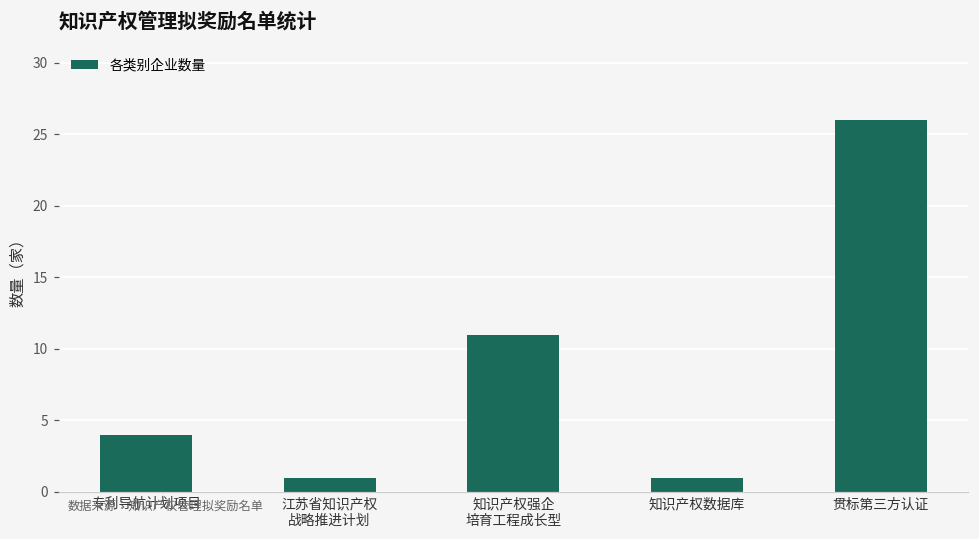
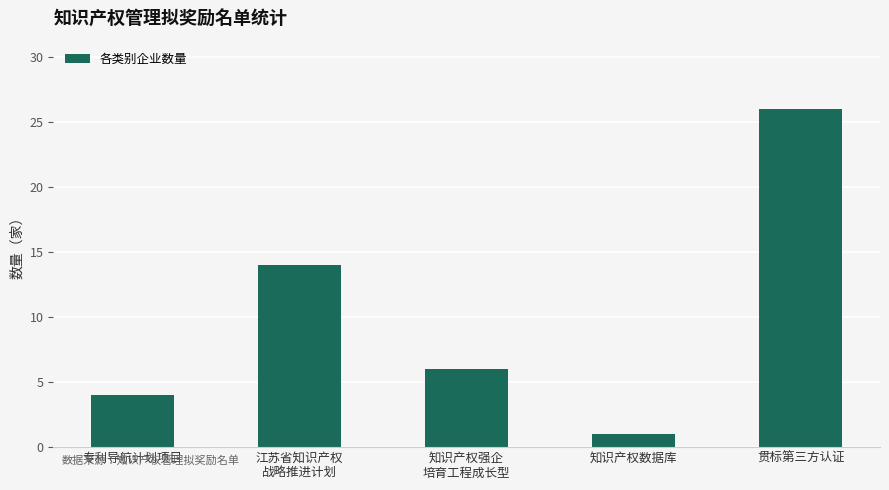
  {
    "专利导航计划项目": 4,
-   "江苏省知识产权 战略推进计划": 1,
-   "知识产权强企 培育工程成长型": 11,
+   "江苏省知识产权 战略推进计划": 14,
+   "知识产权强企 培育工程成长型": 6,
    "知识产权数据库": 1,
    "贯标第三方认证": 26
  }
